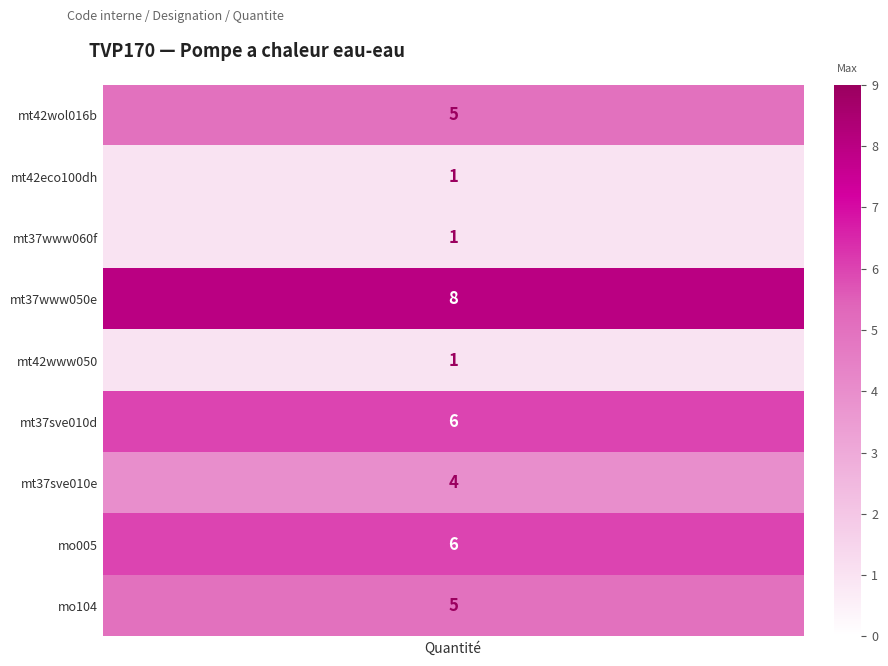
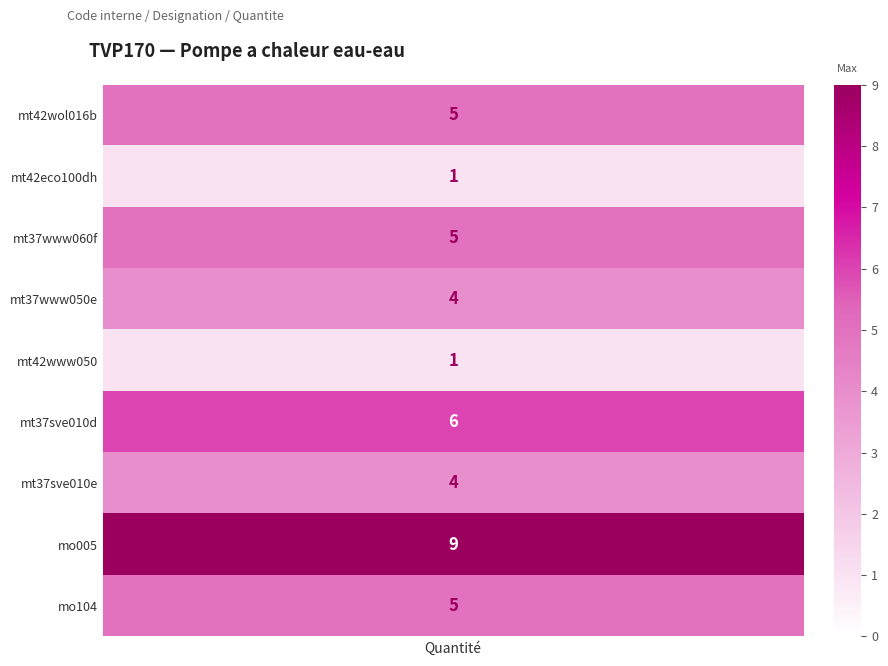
  {
    "mt42wol016b": {
      "Quantité": 5
    },
    "mt42eco100dh": {
      "Quantité": 1
    },
    "mt37www060f": {
-     "Quantité": 1
+     "Quantité": 5
    },
    "mt37www050e": {
-     "Quantité": 8
+     "Quantité": 4
    },
    "mt42www050": {
      "Quantité": 1
    },
    "mt37sve010d": {
      "Quantité": 6
    },
    "mt37sve010e": {
      "Quantité": 4
    },
    "mo005": {
-     "Quantité": 6
+     "Quantité": 9
    },
    "mo104": {
      "Quantité": 5
    }
  }
